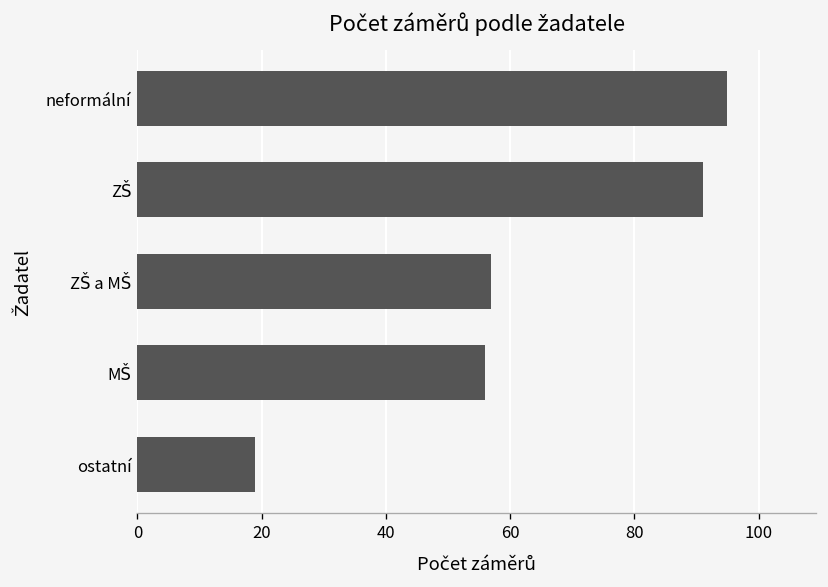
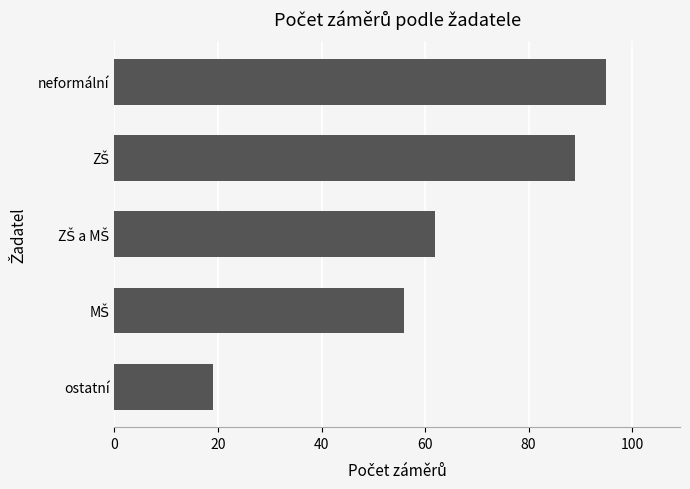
  {
    "neformální": 95,
-   "ZŠ": 91,
-   "ZŠ a MŠ": 57,
+   "ZŠ": 89,
+   "ZŠ a MŠ": 62,
    "MŠ": 56,
    "ostatní": 19
  }
